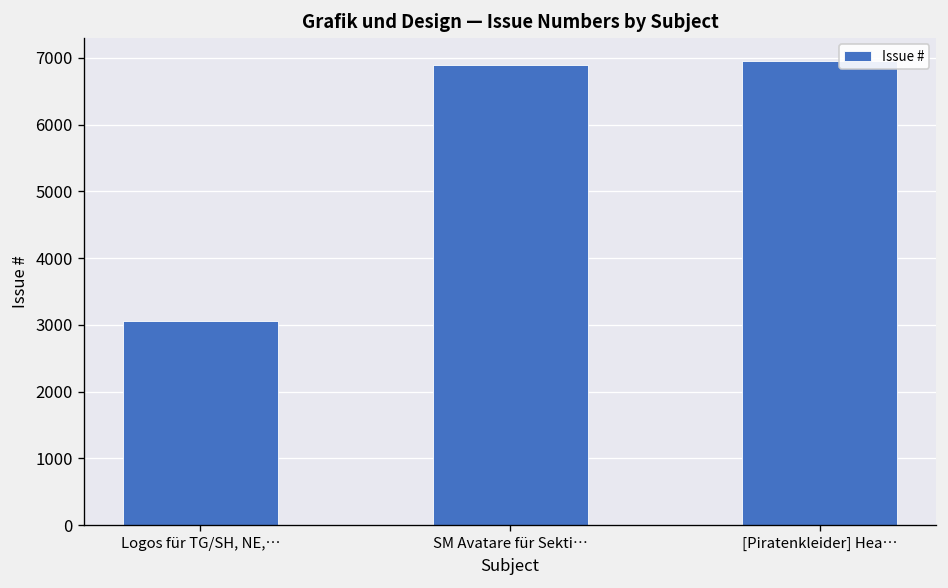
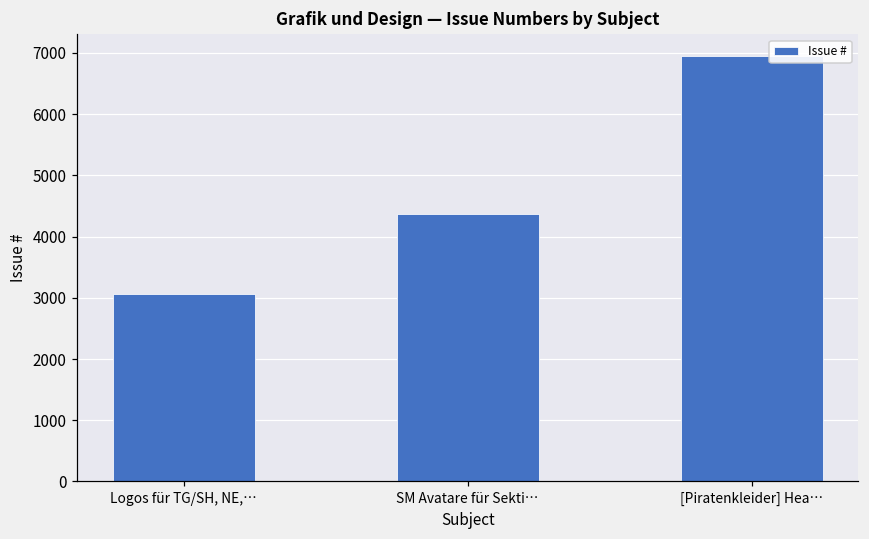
  {
    "Logos für TG/SH, NE,…": 3100,
-   "SM Avatare für Sekti…": 6900,
+   "SM Avatare für Sekti…": 4400,
    "[Piratenkleider] Hea…": 7000
  }
